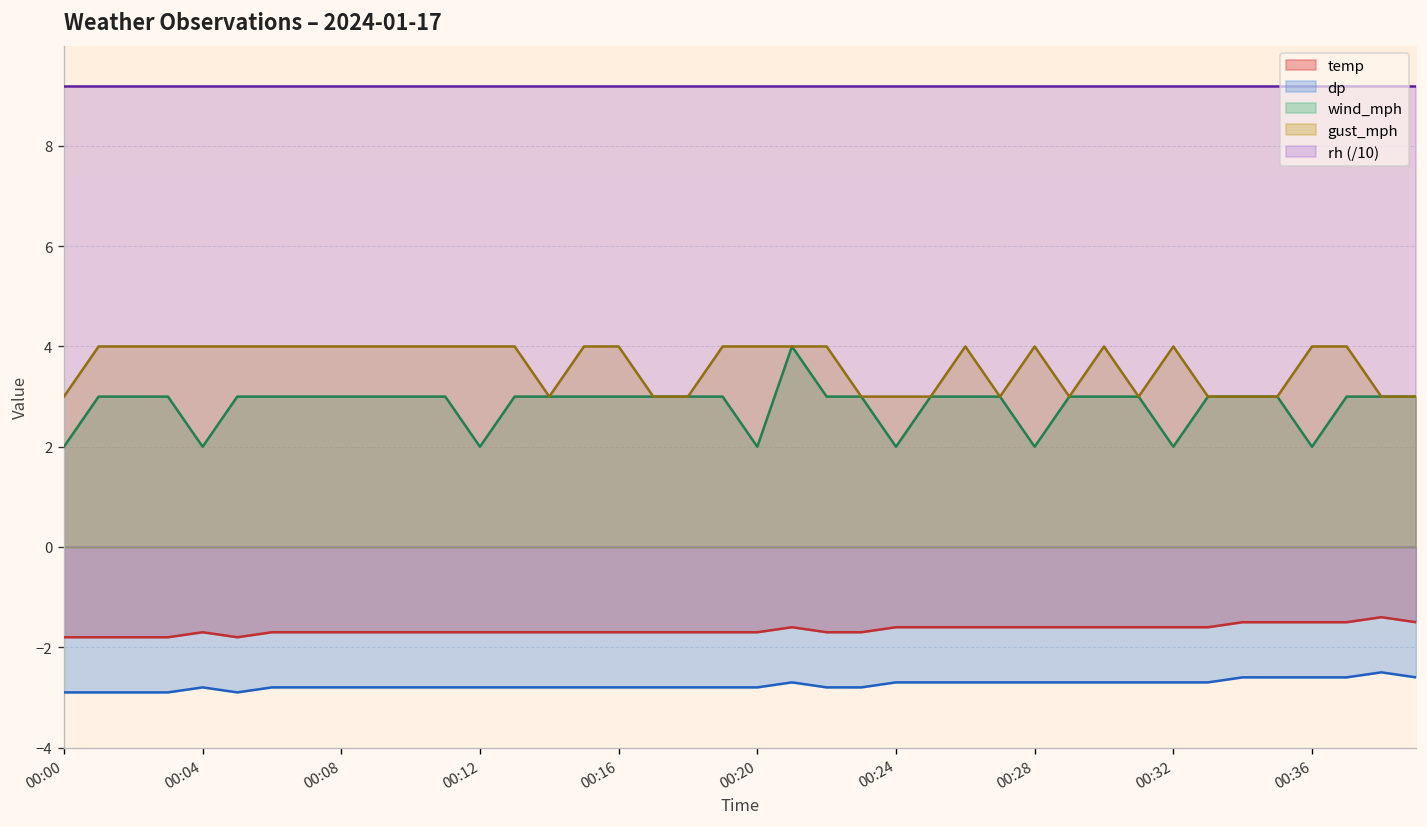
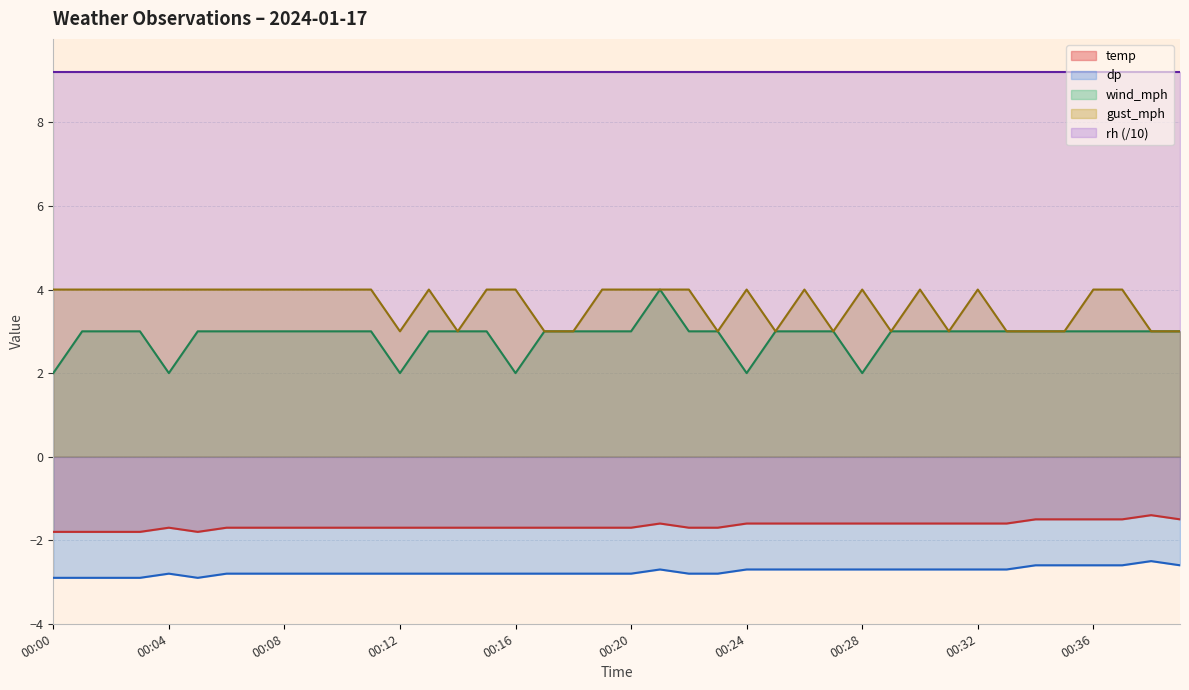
  {
    "wind_mph": {
      "00:00": 2,
      "00:04": 2,
      "00:08": 3,
      "00:12": 2,
-     "00:16": 3,
-     "00:20": 2,
+     "00:16": 2,
+     "00:20": 3,
      "00:24": 2,
      "00:28": 2,
-     "00:32": 2,
-     "00:36": 2
+     "00:32": 3,
+     "00:36": 3
    },
    "gust_mph": {
-     "00:00": 3,
+     "00:00": 4,
      "00:04": 4,
      "00:08": 4,
-     "00:12": 4,
+     "00:12": 3,
      "00:16": 4,
      "00:20": 4,
-     "00:24": 3,
+     "00:24": 4,
      "00:28": 4,
      "00:32": 4,
      "00:36": 4
    }
  }
